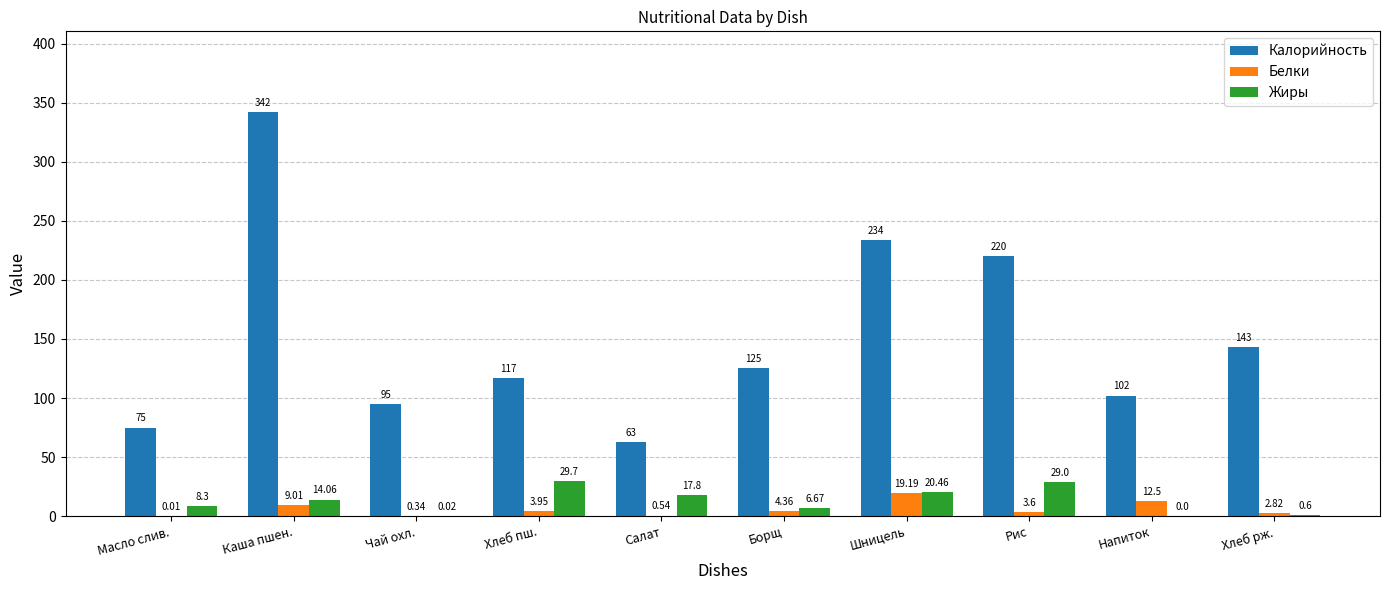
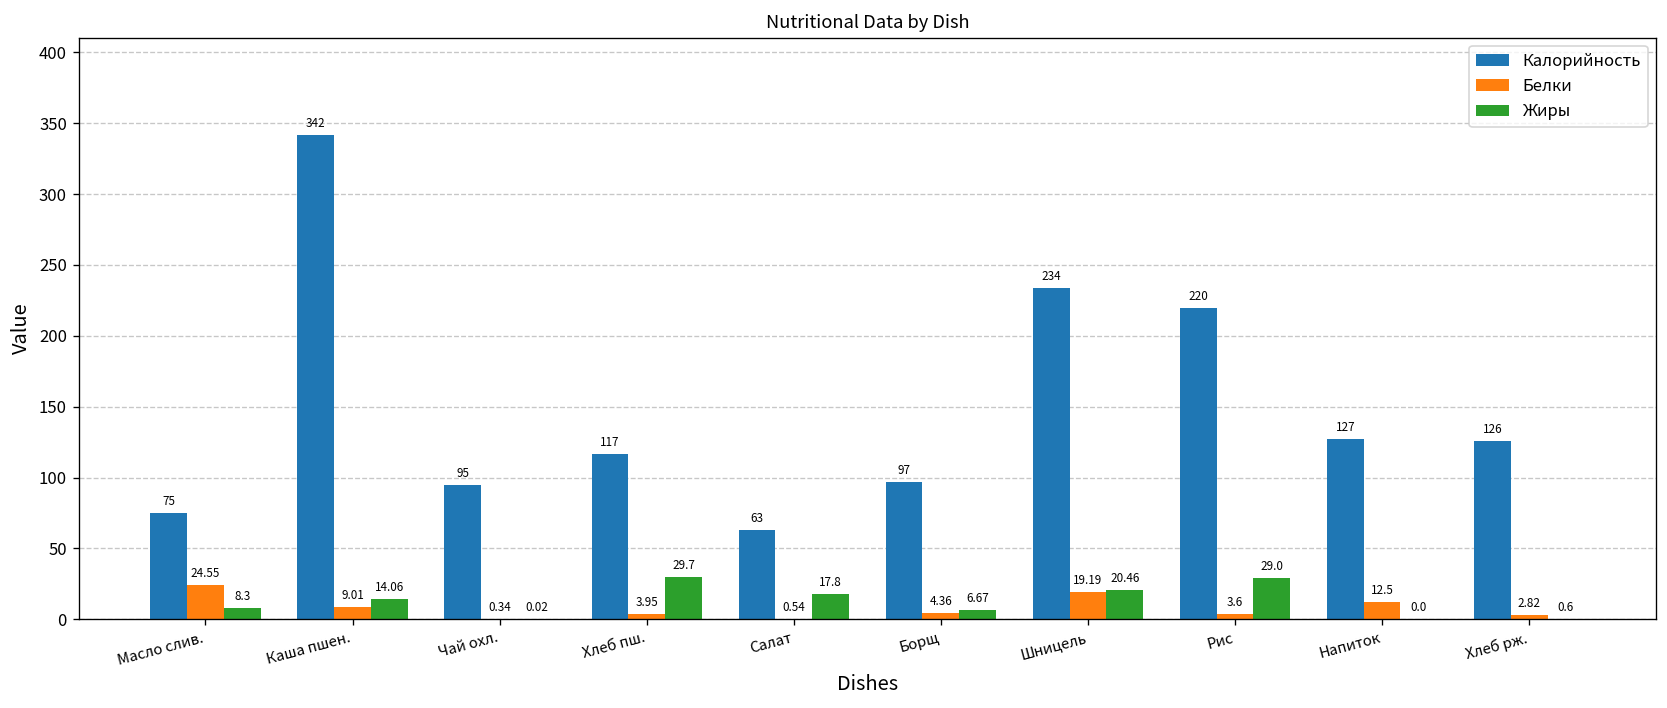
  {
    "Калорийность": {
      "Масло слив.": 75,
      "Каша пшен.": 342,
      "Чай охл.": 95,
      "Хлеб пш.": 117,
      "Салат": 63,
-     "Борщ": 125,
+     "Борщ": 97,
      "Шницель": 234,
      "Рис": 220,
-     "Напиток": 102,
-     "Хлеб рж.": 143
+     "Напиток": 127,
+     "Хлеб рж.": 126
    },
    "Белки": {
-     "Масло слив.": 0.01,
+     "Масло слив.": 24.55,
      "Каша пшен.": 9.01,
      "Чай охл.": 0.34,
      "Хлеб пш.": 3.95,
      "Салат": 0.54,
      "Борщ": 4.36,
      "Шницель": 19.19,
      "Рис": 3.6,
      "Напиток": 12.5,
      "Хлеб рж.": 2.82
    },
    "Жиры": {
      "Масло слив.": 8.3,
      "Каша пшен.": 14.06,
      "Чай охл.": 0.02,
      "Хлеб пш.": 29.7,
      "Салат": 17.8,
      "Борщ": 6.67,
      "Шницель": 20.46,
      "Рис": 29.0,
      "Напиток": 0.0,
      "Хлеб рж.": 0.6
    }
  }
